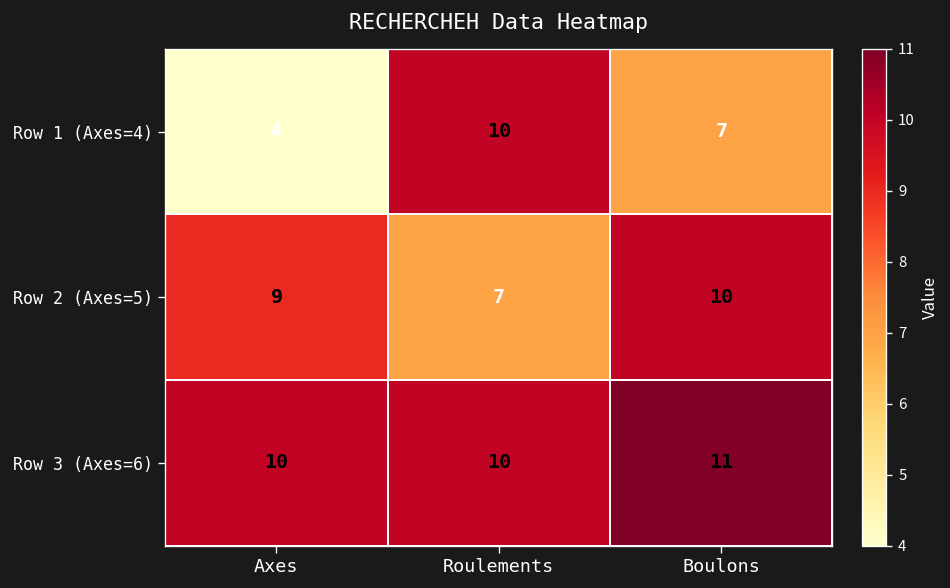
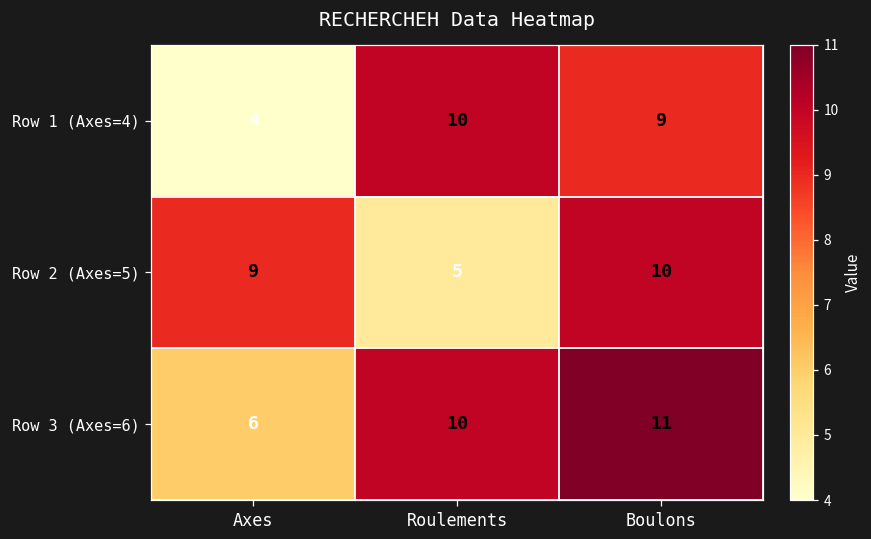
  {
    "Row 1 (Axes=4)": {
      "Axes": 4,
      "Roulements": 10,
-     "Boulons": 7
+     "Boulons": 9
    },
    "Row 2 (Axes=5)": {
      "Axes": 9,
-     "Roulements": 7,
+     "Roulements": 5,
      "Boulons": 10
    },
    "Row 3 (Axes=6)": {
-     "Axes": 10,
+     "Axes": 6,
      "Roulements": 10,
      "Boulons": 11
    }
  }
